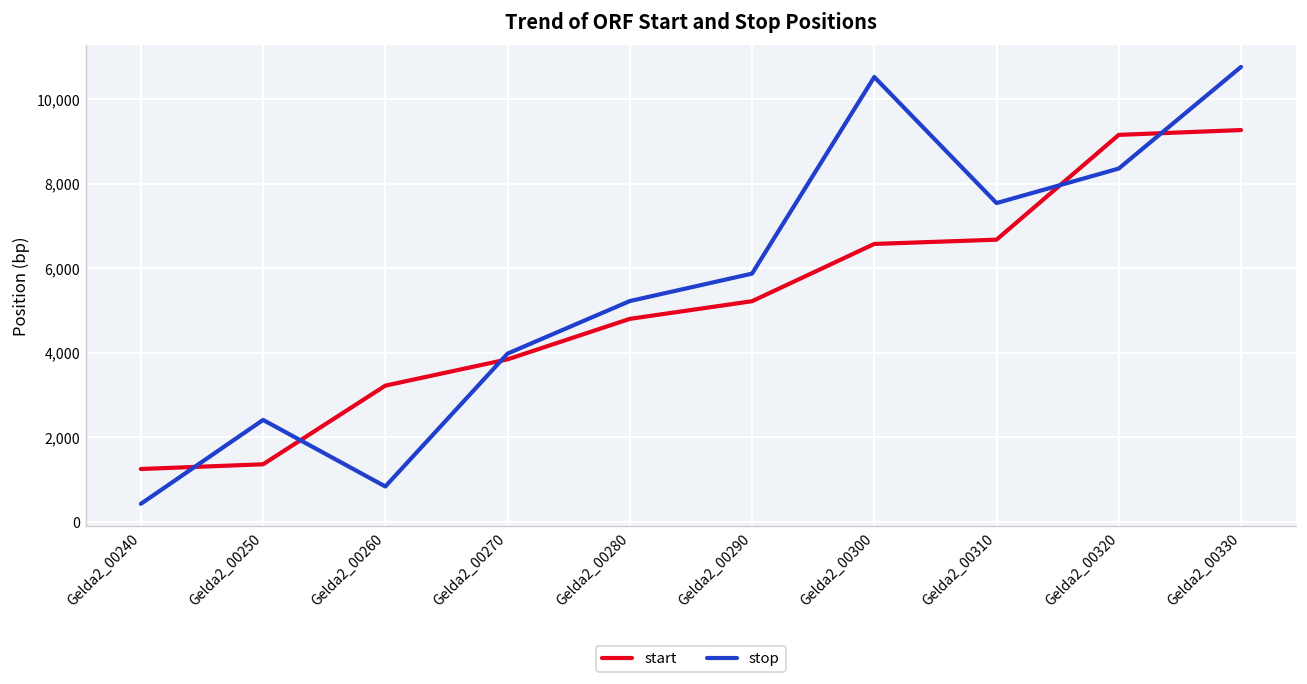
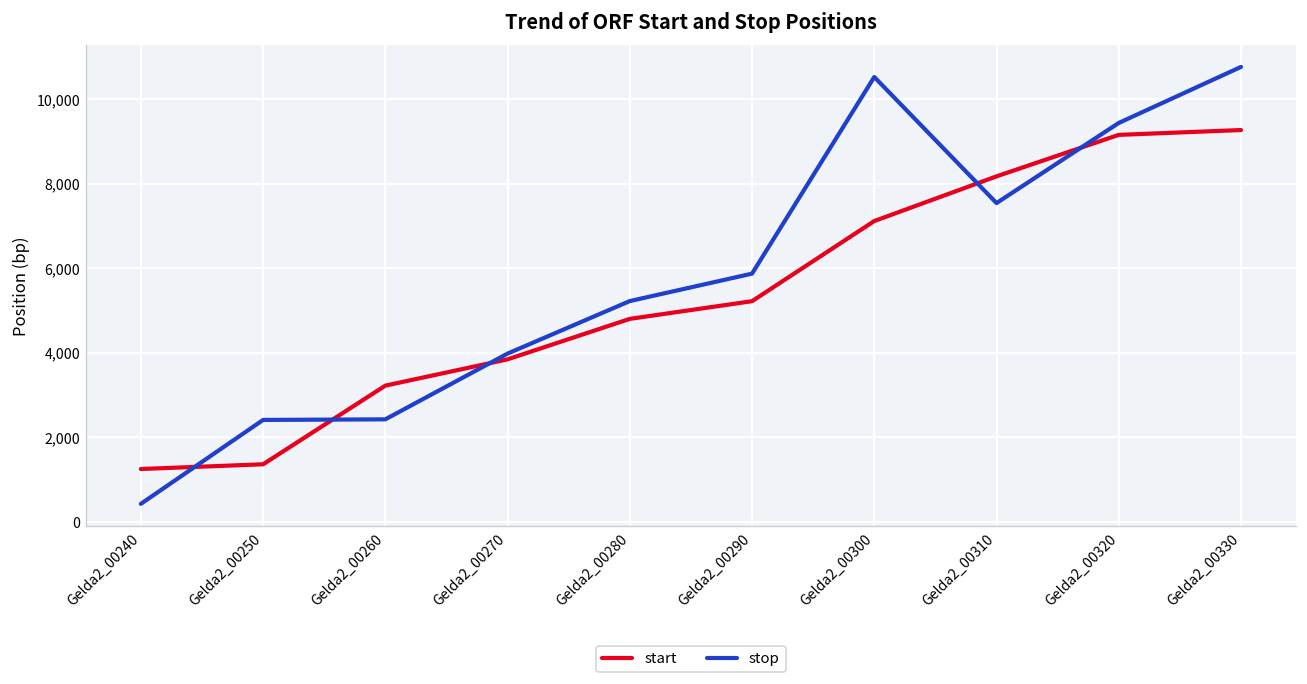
  {
    "start": {
      "Gelda2_00240": "1,300",
      "Gelda2_00250": "1,400",
      "Gelda2_00260": "3,200",
      "Gelda2_00270": "3,800",
      "Gelda2_00280": "4,800",
      "Gelda2_00290": "5,200",
-     "Gelda2_00300": "6,600",
-     "Gelda2_00310": "6,700",
+     "Gelda2_00300": "7,100",
+     "Gelda2_00310": "8,200",
      "Gelda2_00320": "9,200",
      "Gelda2_00330": "9,300"
    },
    "stop": {
      "Gelda2_00240": "400",
      "Gelda2_00250": "2,400",
-     "Gelda2_00260": "800",
+     "Gelda2_00260": "2,400",
      "Gelda2_00270": "4,000",
      "Gelda2_00280": "5,200",
      "Gelda2_00290": "5,900",
      "Gelda2_00300": "10,500",
      "Gelda2_00310": "7,500",
-     "Gelda2_00320": "8,400",
+     "Gelda2_00320": "9,400",
      "Gelda2_00330": "10,800"
    }
  }
